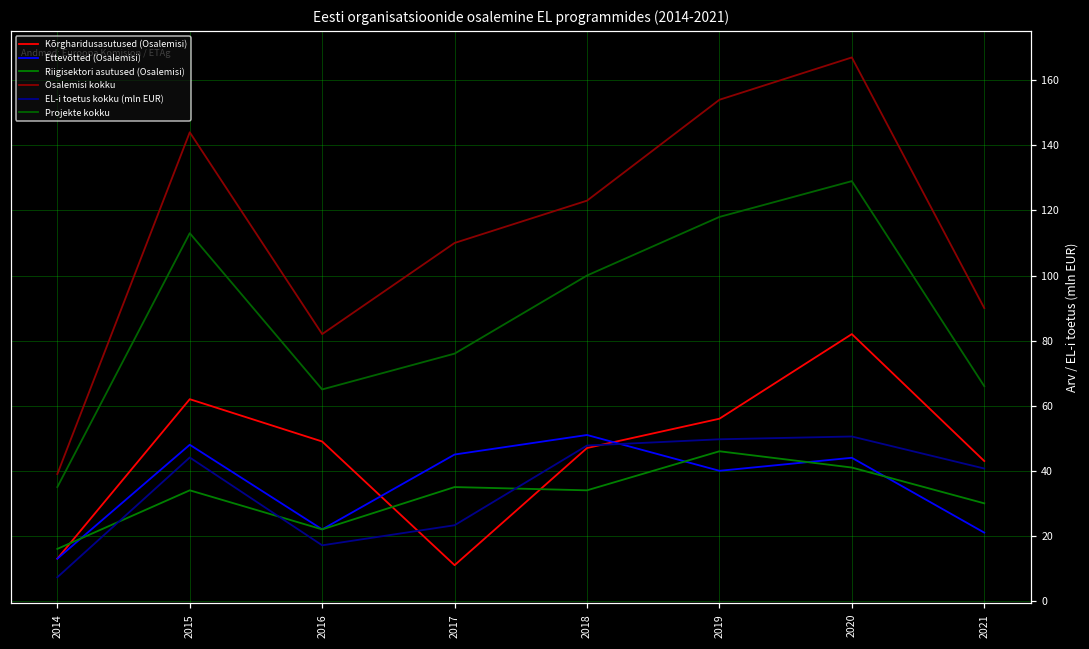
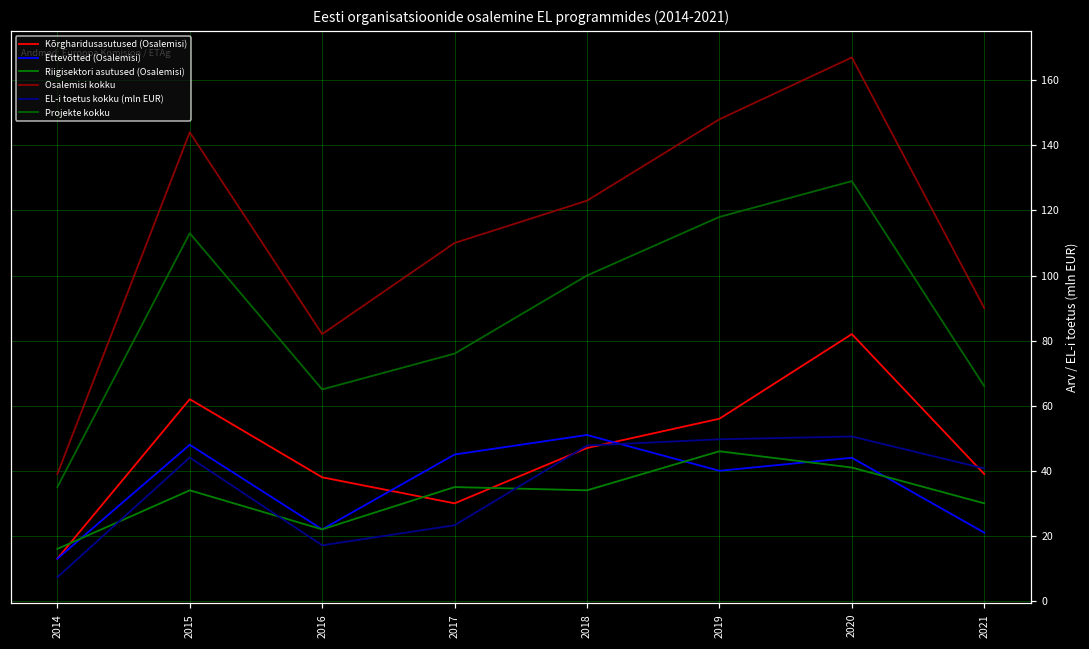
  {
    "Kõrgharidusasutused (Osalemisi)": {
      "2015": 62,
-     "2016": 49,
-     "2017": 11,
+     "2016": 38,
+     "2017": 30,
      "2019": 56,
      "2020": 82,
-     "2021": 43
+     "2021": 39
    },
    "Ettevõtted (Osalemisi)": {
      "2015": 48,
      "2017": 45,
      "2018": 51,
      "2019": 40,
      "2020": 44,
      "2021": 21
    },
    "Osalemisi kokku": {
      "2014": 39,
      "2015": 144,
      "2016": 82,
      "2017": 110,
      "2018": 123,
-     "2019": 154,
+     "2019": 148,
      "2020": 167,
      "2021": 90
    },
    "EL-i toetus kokku (mln EUR)": {
      "2014": 7,
      "2015": 44,
      "2016": 17,
      "2017": 23,
      "2019": 50,
      "2020": 51,
      "2021": 41
    }
  }
